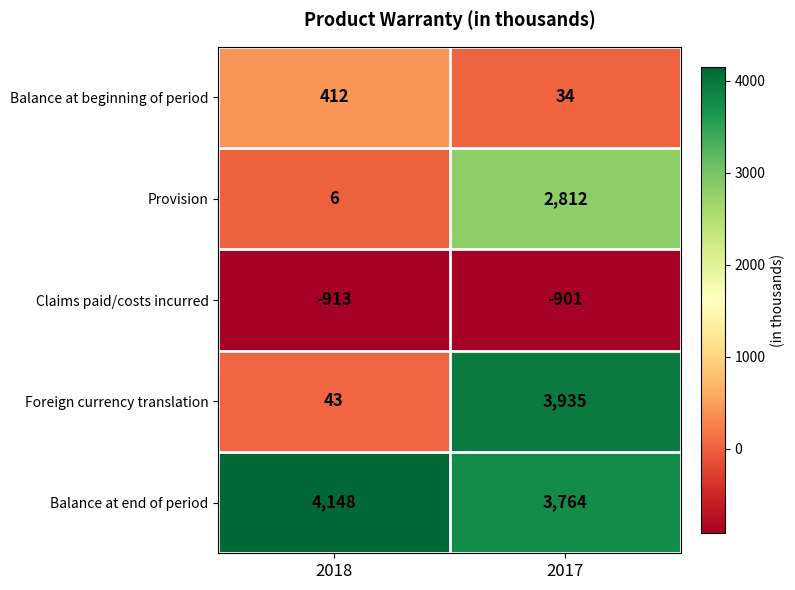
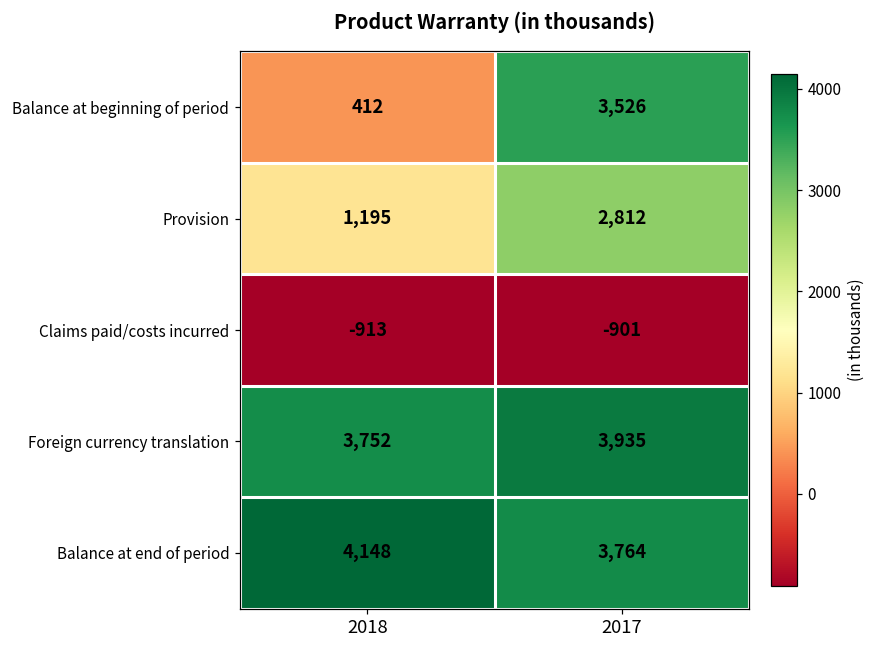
  {
    "Balance at beginning of period": {
      "2018": "412",
-     "2017": "34"
+     "2017": "3,526"
    },
    "Provision": {
-     "2018": "6",
+     "2018": "1,195",
      "2017": "2,812"
    },
    "Claims paid/costs incurred": {
      "2018": "-913",
      "2017": "-901"
    },
    "Foreign currency translation": {
-     "2018": "43",
+     "2018": "3,752",
      "2017": "3,935"
    },
    "Balance at end of period": {
      "2018": "4,148",
      "2017": "3,764"
    }
  }
